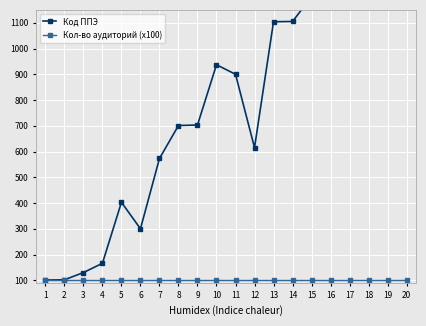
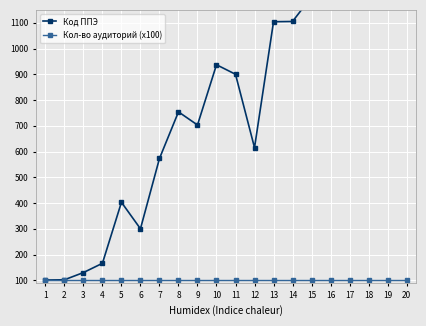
  {
    "Код ППЭ": {
      "3": 130,
      "4": 170,
      "5": 400,
      "6": 300,
      "7": 570,
-     "8": 700,
+     "8": 750,
      "9": 700,
      "10": 940,
      "11": 900,
      "12": 620,
      "13": 1100,
      "14": 1110
    },
    "Кол-во аудиторий (x100)": {
      "3": 100,
      "4": 100,
      "5": 100,
      "6": 100,
      "7": 100,
      "8": 100,
      "9": 100,
      "10": 100,
      "11": 100,
      "12": 100,
      "13": 100,
      "14": 100,
      "15": 100,
      "16": 100,
      "17": 100,
      "18": 100,
      "19": 100,
      "20": 100
    }
  }
